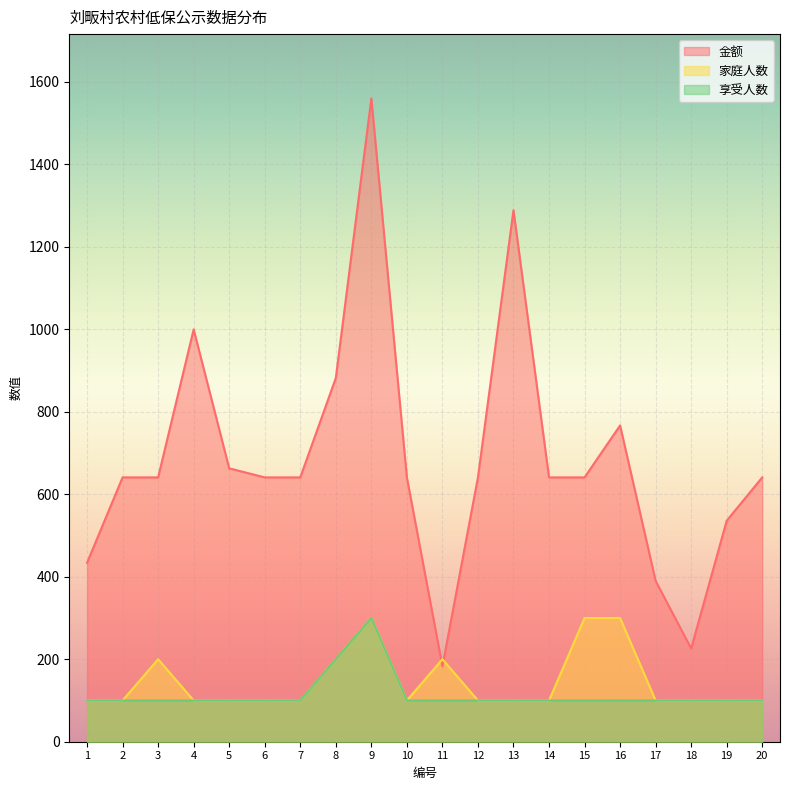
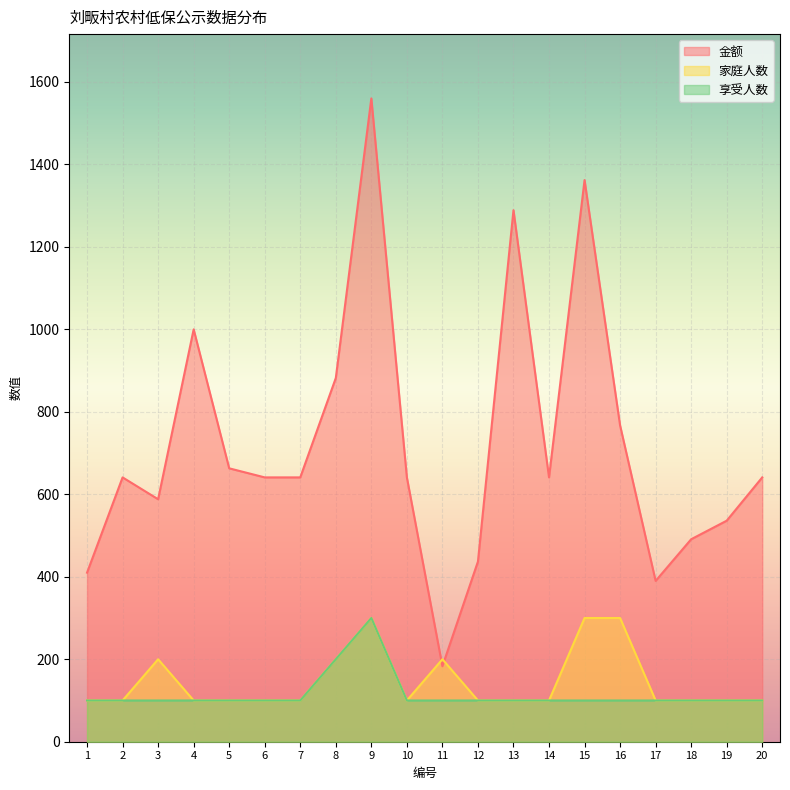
  {
    "金额": {
-     "1": 430,
+     "1": 410,
      "2": 640,
-     "3": 640,
+     "3": 590,
      "4": 1000,
      "5": 660,
      "6": 640,
      "7": 640,
      "8": 880,
      "9": 1560,
      "10": 640,
      "11": 180,
-     "12": 640,
+     "12": 440,
      "13": 1290,
      "14": 640,
-     "15": 640,
+     "15": 1360,
      "16": 770,
      "17": 390,
-     "18": 230,
+     "18": 490,
      "19": 540,
      "20": 640
    },
    "家庭人数": {
      "3": 200,
      "11": 200,
      "15": 300,
      "16": 300
    },
    "享受人数": {
      "3": 100,
      "11": 100,
      "15": 100,
      "16": 100
    }
  }
